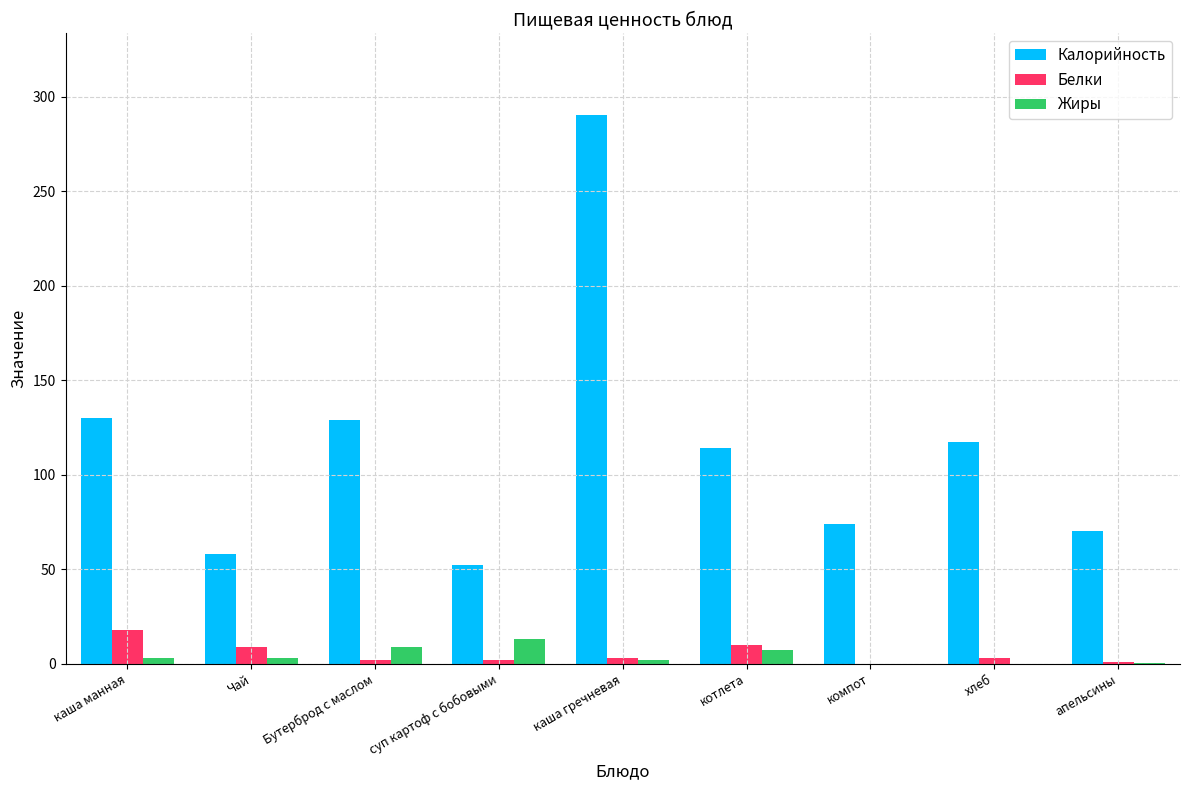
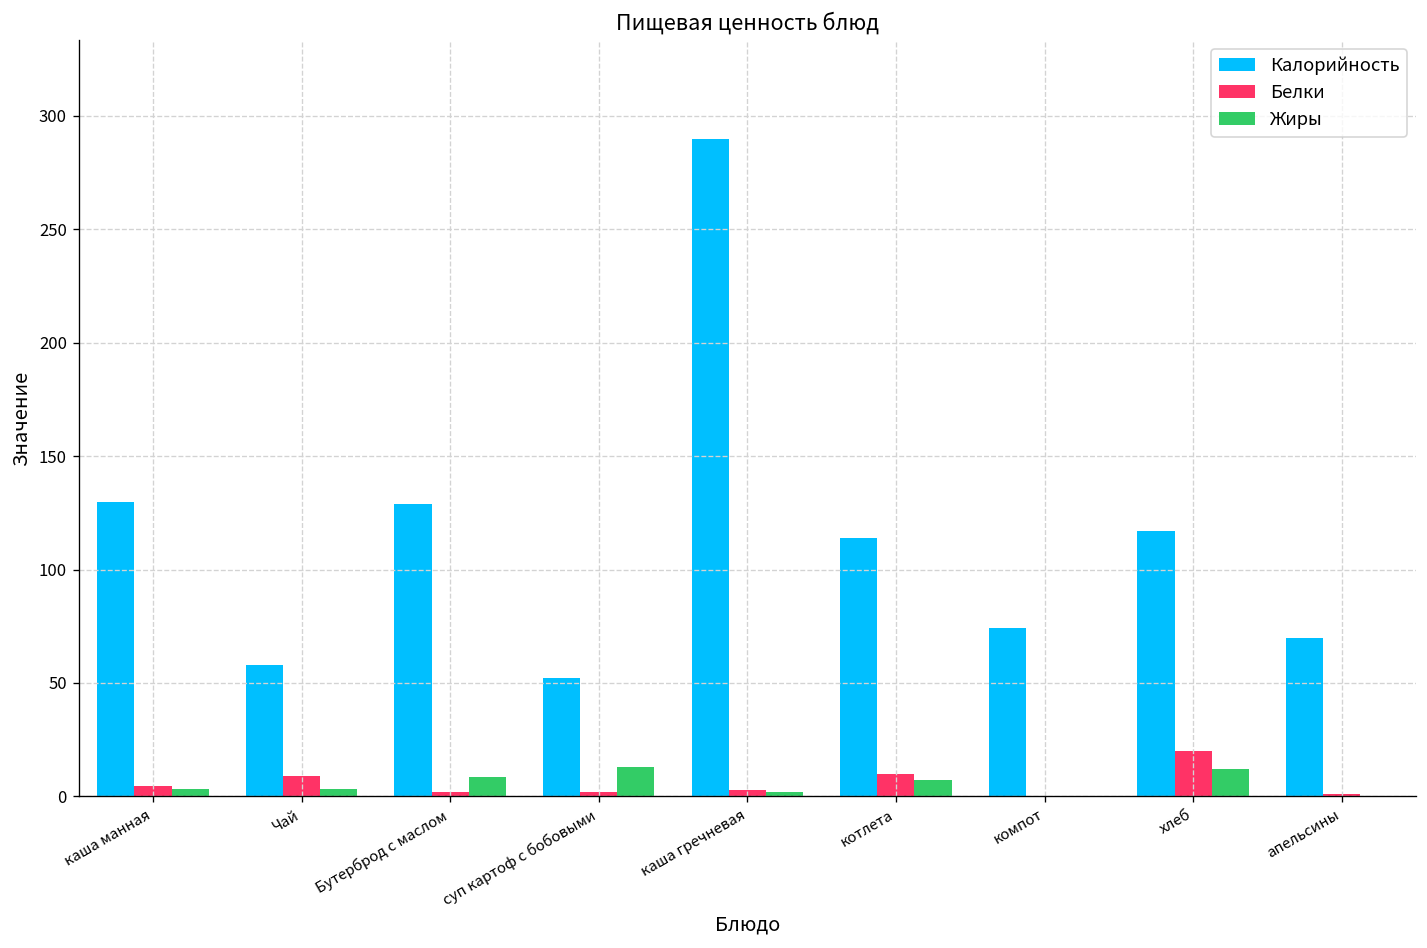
  {
    "Калорийность": {
      "каша манная": 130,
      "Чай": 58,
      "Бутерброд с маслом": 129,
      "суп картоф с бобовыми": 52,
      "каша гречневая": 290,
      "котлета": 114,
      "компот": 74,
      "хлеб": 117,
      "апельсины": 70
    },
    "Белки": {
-     "каша манная": 18,
+     "каша манная": 5,
      "Чай": 9,
      "Бутерброд с маслом": 2,
      "суп картоф с бобовыми": 2,
      "каша гречневая": 3,
      "котлета": 10,
      "компот": 0,
-     "хлеб": 3
+     "хлеб": 20
    },
    "Жиры": {
      "каша манная": 3,
      "Чай": 3,
      "Бутерброд с маслом": 9,
      "суп картоф с бобовыми": 13,
      "каша гречневая": 2,
      "котлета": 7,
      "компот": 0,
-     "хлеб": 0
+     "хлеб": 12
    }
  }
